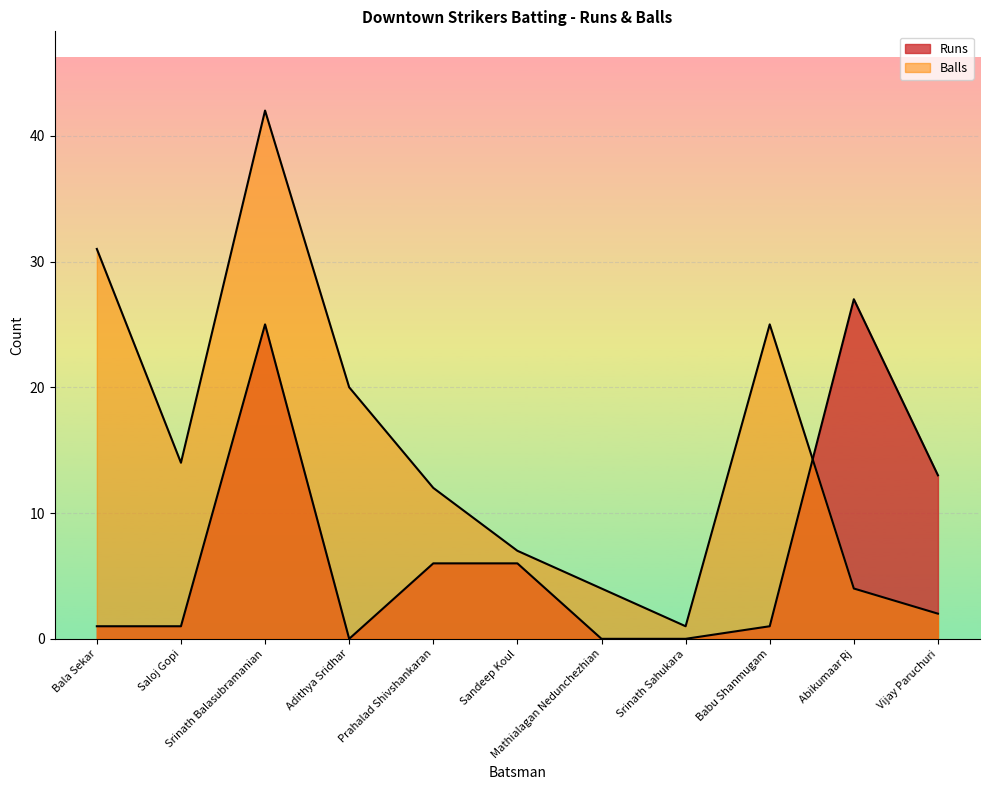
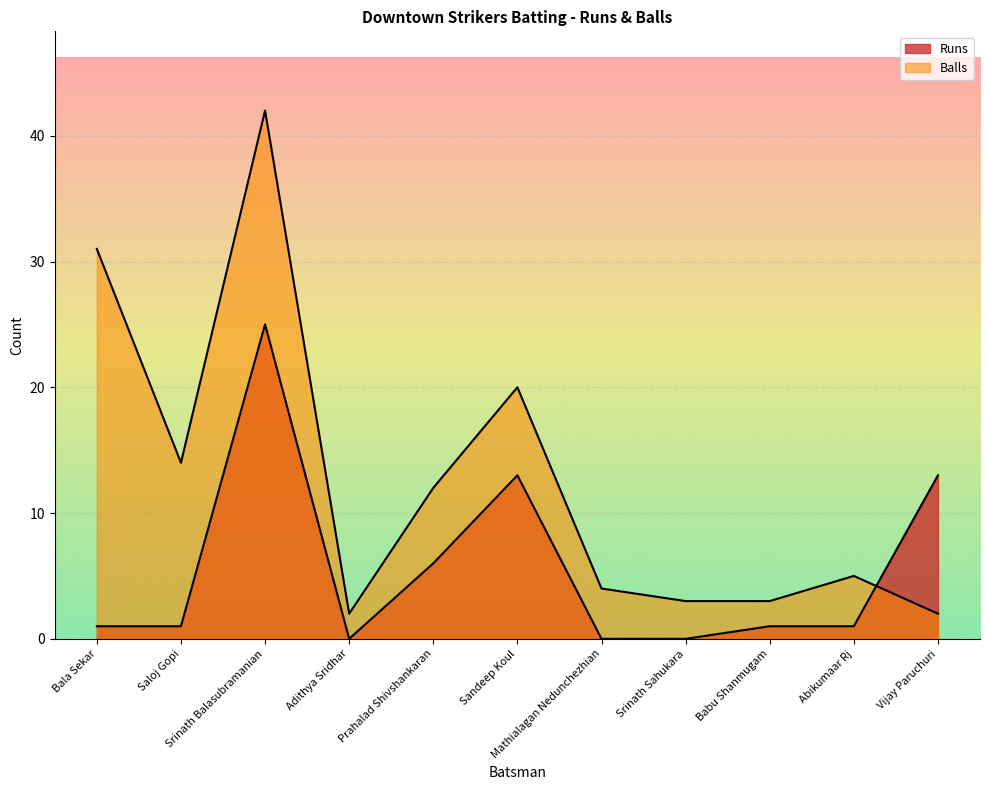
  {
    "Runs": {
      "Bala Sekar": 1,
      "Saloj Gopi": 1,
      "Srinath Balasubramanian": 25,
      "Adithya Sridhar": 0,
      "Prahalad Shivshankaran": 6,
-     "Sandeep Koul": 6,
+     "Sandeep Koul": 13,
      "Mathialagan Nedunchezhian": 0,
      "Srinath Sahukara": 0,
      "Babu Shanmugam": 1,
-     "Abikumaar Rj": 27,
+     "Abikumaar Rj": 1,
      "Vijay Paruchuri": 13
    },
    "Balls": {
      "Bala Sekar": 31,
      "Saloj Gopi": 14,
      "Srinath Balasubramanian": 42,
-     "Adithya Sridhar": 20,
+     "Adithya Sridhar": 2,
      "Prahalad Shivshankaran": 12,
-     "Sandeep Koul": 7,
+     "Sandeep Koul": 20,
      "Mathialagan Nedunchezhian": 4,
-     "Srinath Sahukara": 1,
-     "Babu Shanmugam": 25,
-     "Abikumaar Rj": 4,
+     "Srinath Sahukara": 3,
+     "Babu Shanmugam": 3,
+     "Abikumaar Rj": 5,
      "Vijay Paruchuri": 2
    }
  }
